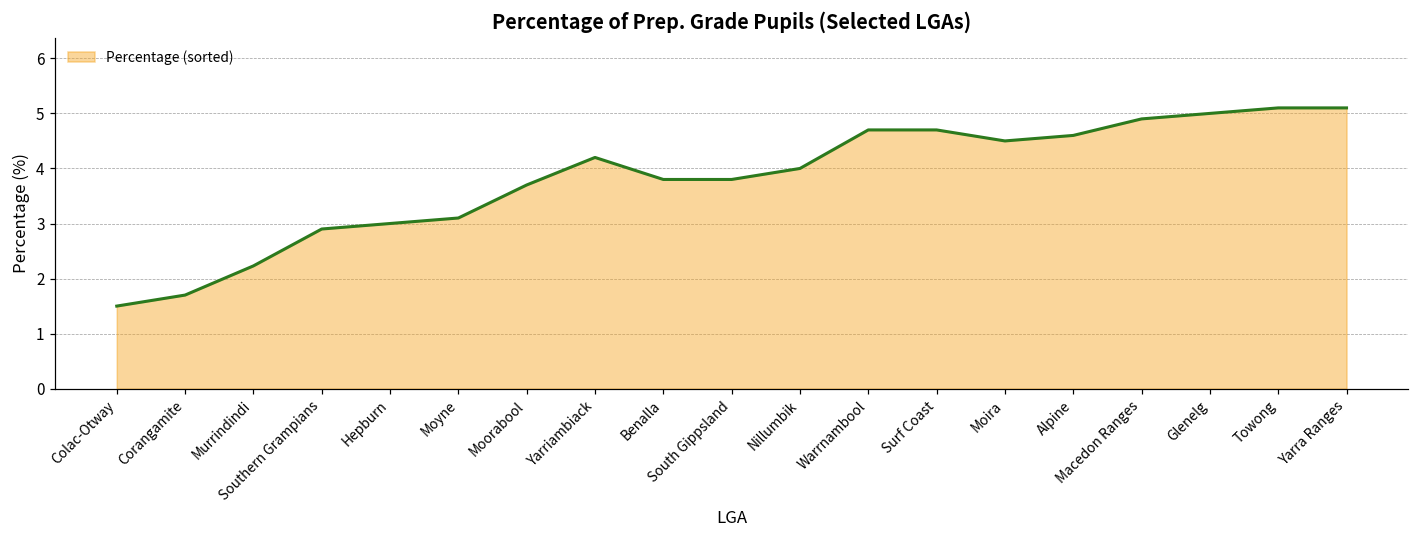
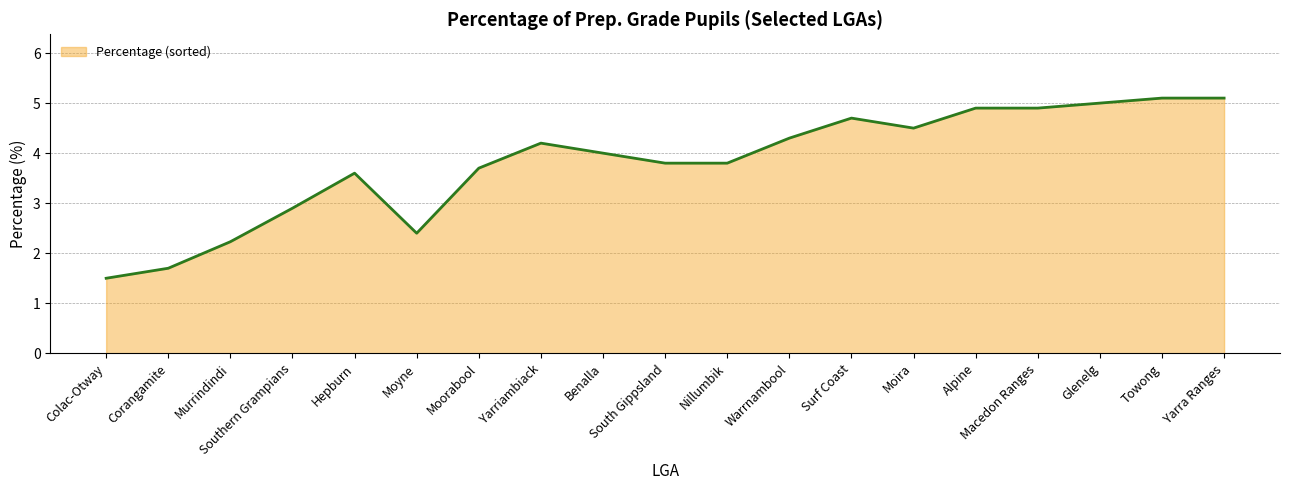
  {
    "Colac-Otway": 1.5,
    "Corangamite": 1.7,
    "Murrindindi": 2.2,
    "Southern Grampians": 2.9,
-   "Hepburn": 3.0,
-   "Moyne": 3.1,
+   "Hepburn": 3.6,
+   "Moyne": 2.4,
    "Moorabool": 3.7,
    "Yarriambiack": 4.2,
-   "Benalla": 3.8,
+   "Benalla": 4.0,
    "South Gippsland": 3.8,
-   "Nillumbik": 4.0,
-   "Warrnambool": 4.7,
+   "Nillumbik": 3.8,
+   "Warrnambool": 4.3,
    "Surf Coast": 4.7,
    "Moira": 4.5,
-   "Alpine": 4.6,
+   "Alpine": 4.9,
    "Macedon Ranges": 4.9,
    "Glenelg": 5.0,
    "Towong": 5.1,
    "Yarra Ranges": 5.1
  }
